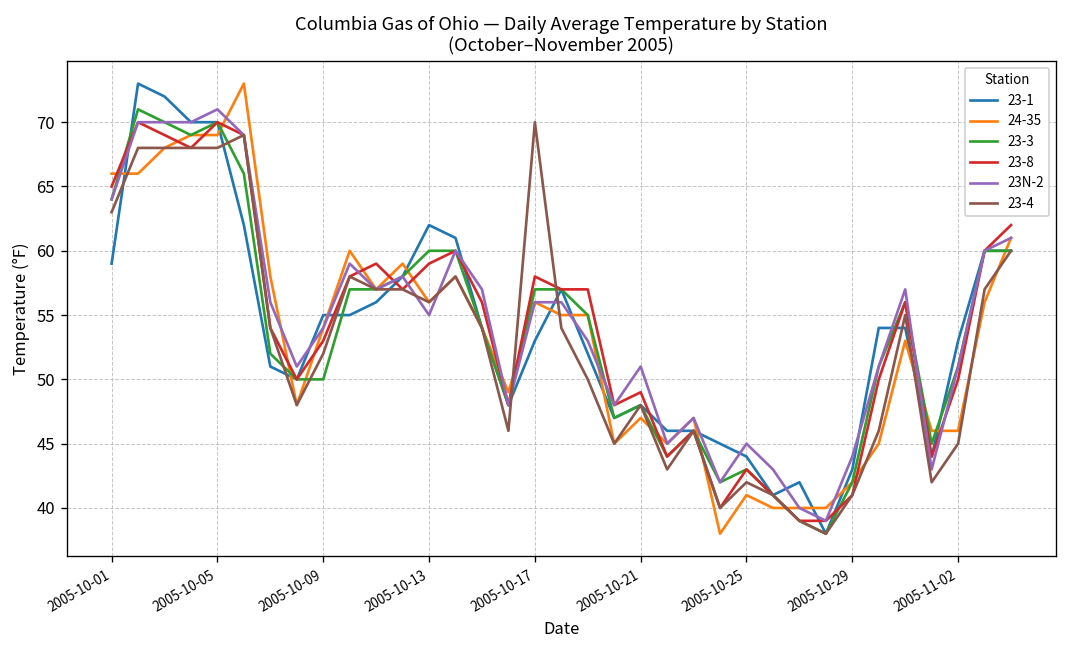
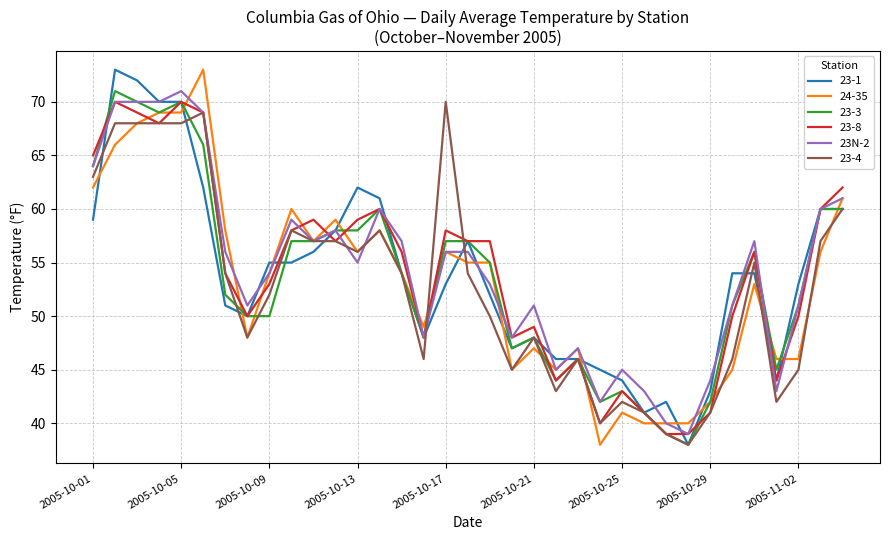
  {
    "23-1": {
      "2005-10-01": 59,
      "2005-10-09": 55,
      "2005-10-13": 62,
      "2005-10-17": 53,
      "2005-10-25": 44,
      "2005-10-29": 43,
      "2005-11-02": 53
    },
    "24-35": {
-     "2005-10-01": 66,
+     "2005-10-01": 62,
      "2005-10-05": 69,
      "2005-10-21": 47,
      "2005-10-25": 41,
      "2005-11-02": 46
    },
    "23-3": {
      "2005-10-09": 50,
-     "2005-10-13": 60,
+     "2005-10-13": 58,
      "2005-10-17": 57
    },
    "23-8": {
      "2005-10-01": 65,
      "2005-10-09": 53,
      "2005-10-13": 59,
      "2005-10-17": 58,
      "2005-10-21": 49,
      "2005-11-02": 50
    },
    "23N-2": {
      "2005-10-05": 71,
      "2005-10-13": 55,
      "2005-10-21": 51,
      "2005-10-25": 45,
      "2005-10-29": 44
    },
    "23-4": {
      "2005-10-01": 63,
      "2005-10-05": 68,
      "2005-10-09": 52,
      "2005-10-17": 70,
      "2005-10-25": 42,
      "2005-11-02": 45
    }
  }
